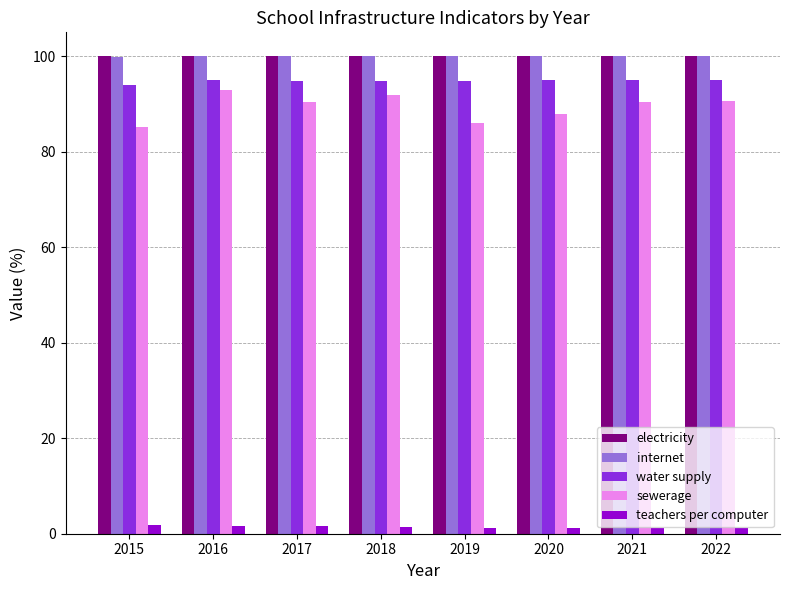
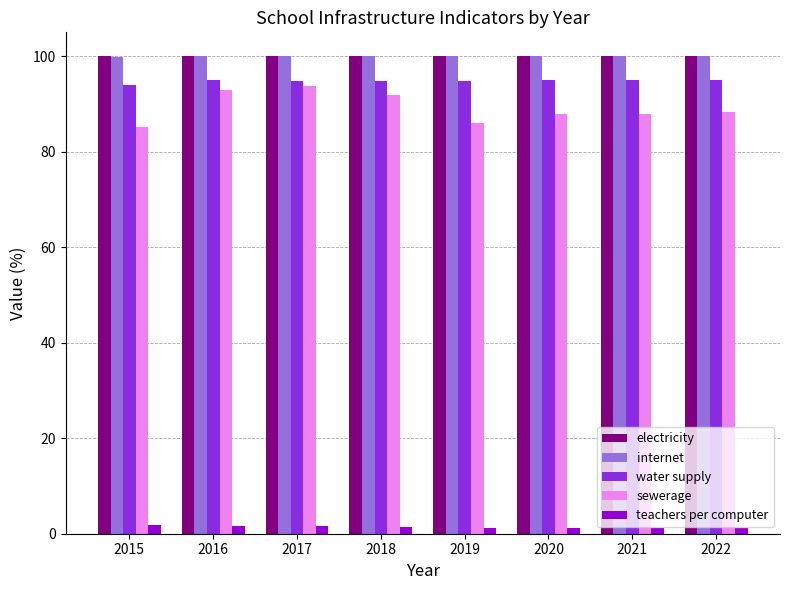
  {
    "electricity": {
      "2015": 100,
      "2016": 100,
      "2017": 100,
      "2018": 100,
      "2019": 100,
      "2020": 100,
      "2021": 100,
      "2022": 100
    },
    "internet": {
      "2015": 100,
      "2016": 100,
      "2017": 100,
      "2018": 100,
      "2019": 100,
      "2020": 100,
      "2021": 100,
      "2022": 100
    },
    "sewerage": {
      "2015": 85,
      "2016": 93,
-     "2017": 90,
+     "2017": 94,
      "2018": 92,
      "2019": 86,
      "2020": 88,
-     "2021": 90,
-     "2022": 91
+     "2021": 88,
+     "2022": 88
    }
  }
